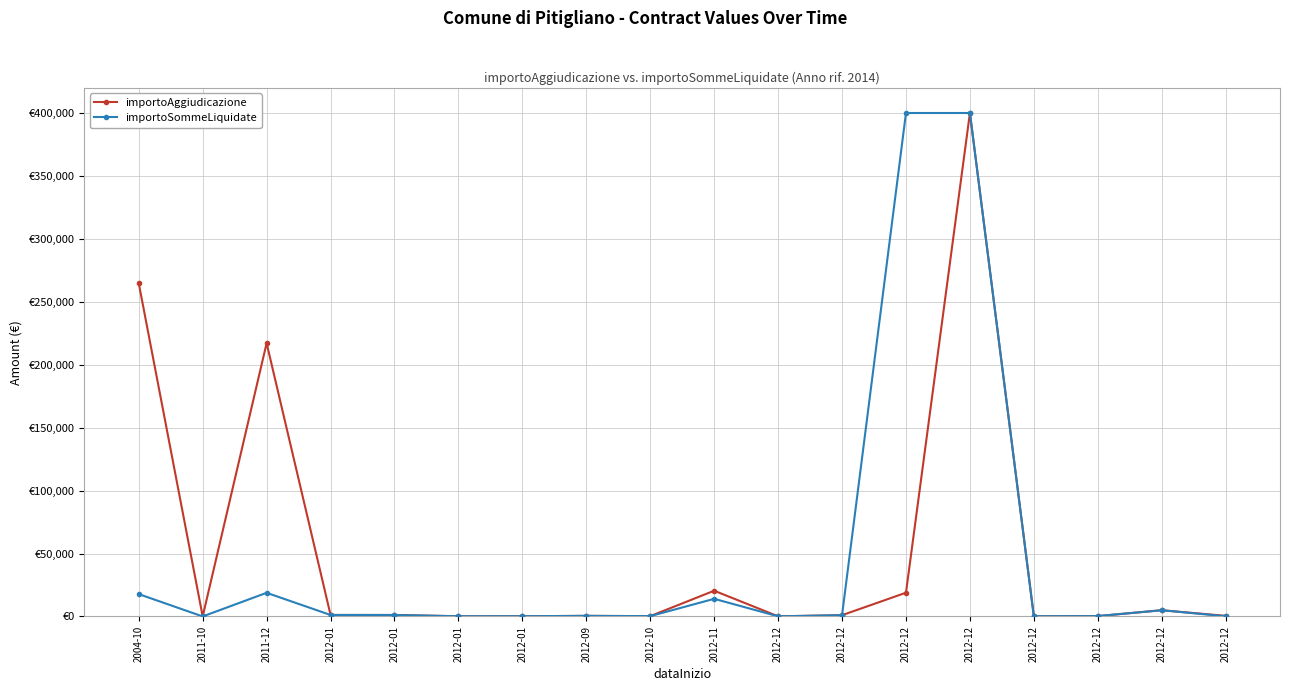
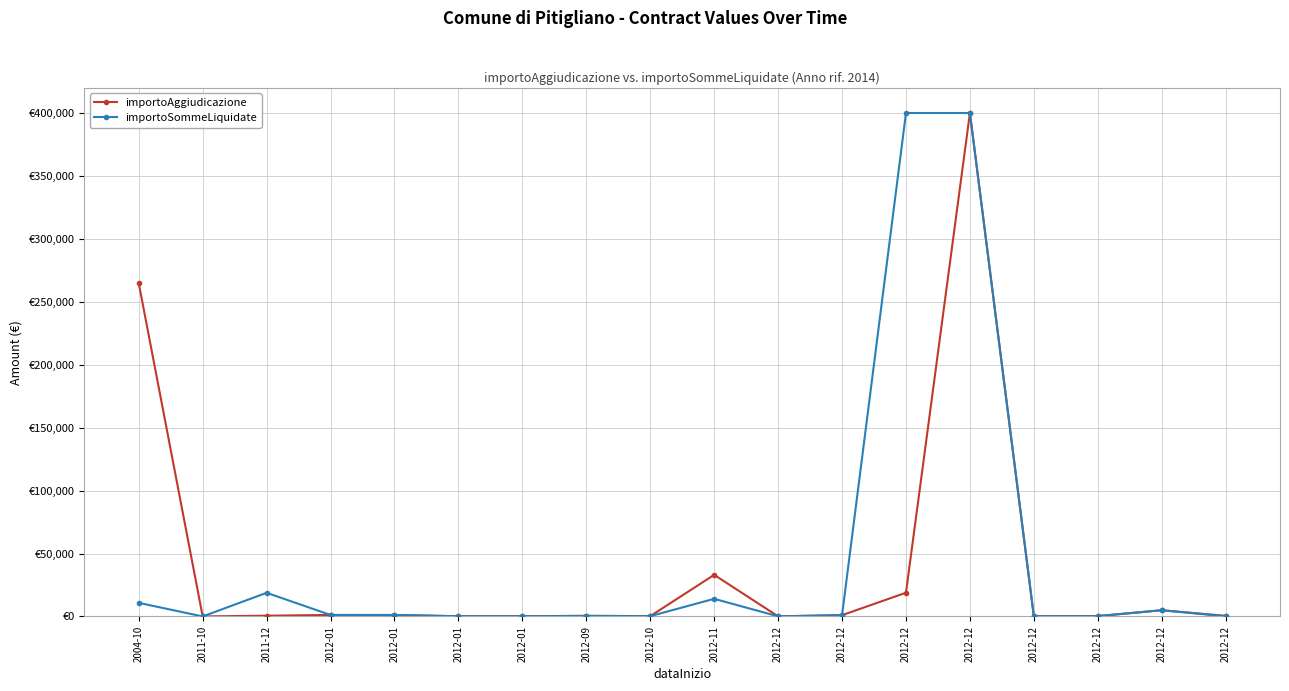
  {
    "importoAggiudicazione": {
      "2004-10": "€265,000",
-     "2011-12": "€217,000",
-     "2012-11": "€20,000"
+     "2011-12": "€1,000",
+     "2012-11": "€33,000"
    },
    "importoSommeLiquidate": {
-     "2004-10": "€18,000",
+     "2004-10": "€11,000",
      "2011-12": "€19,000",
      "2012-11": "€14,000"
    }
  }
